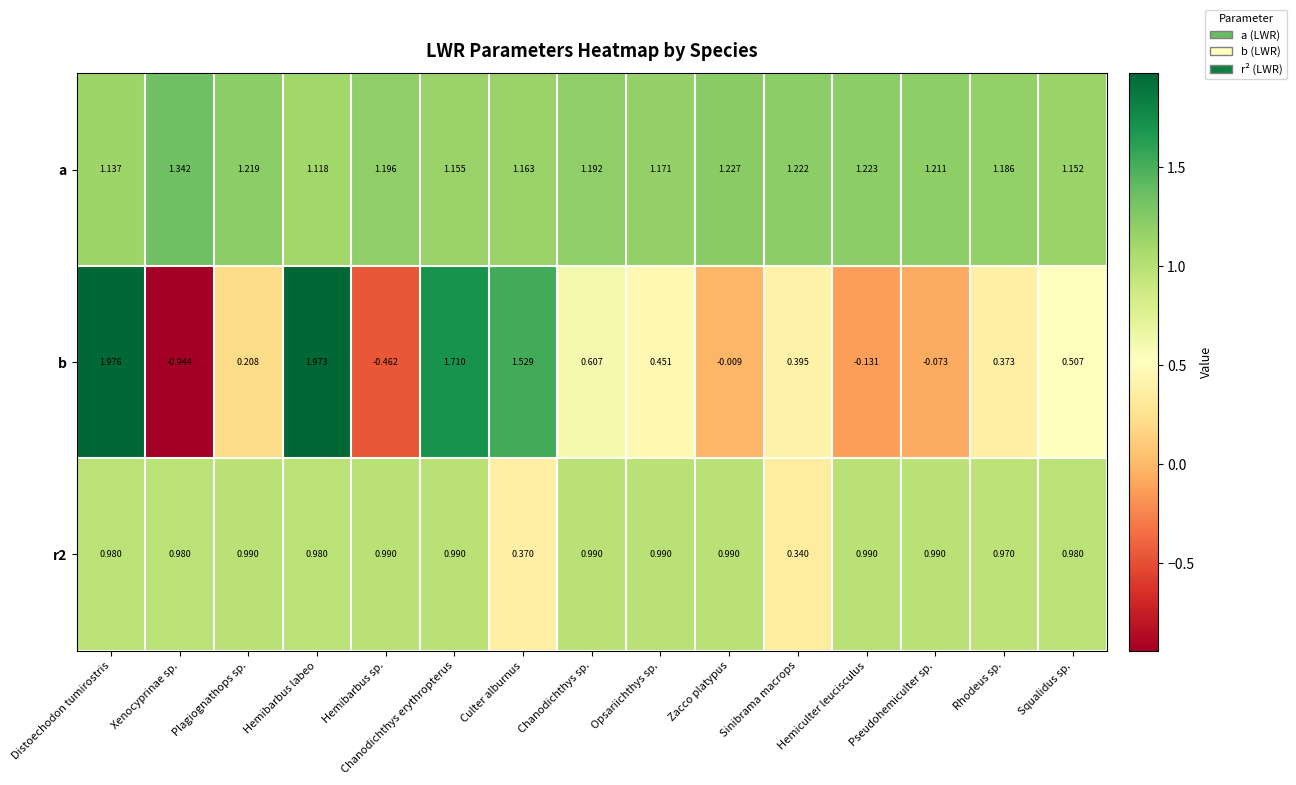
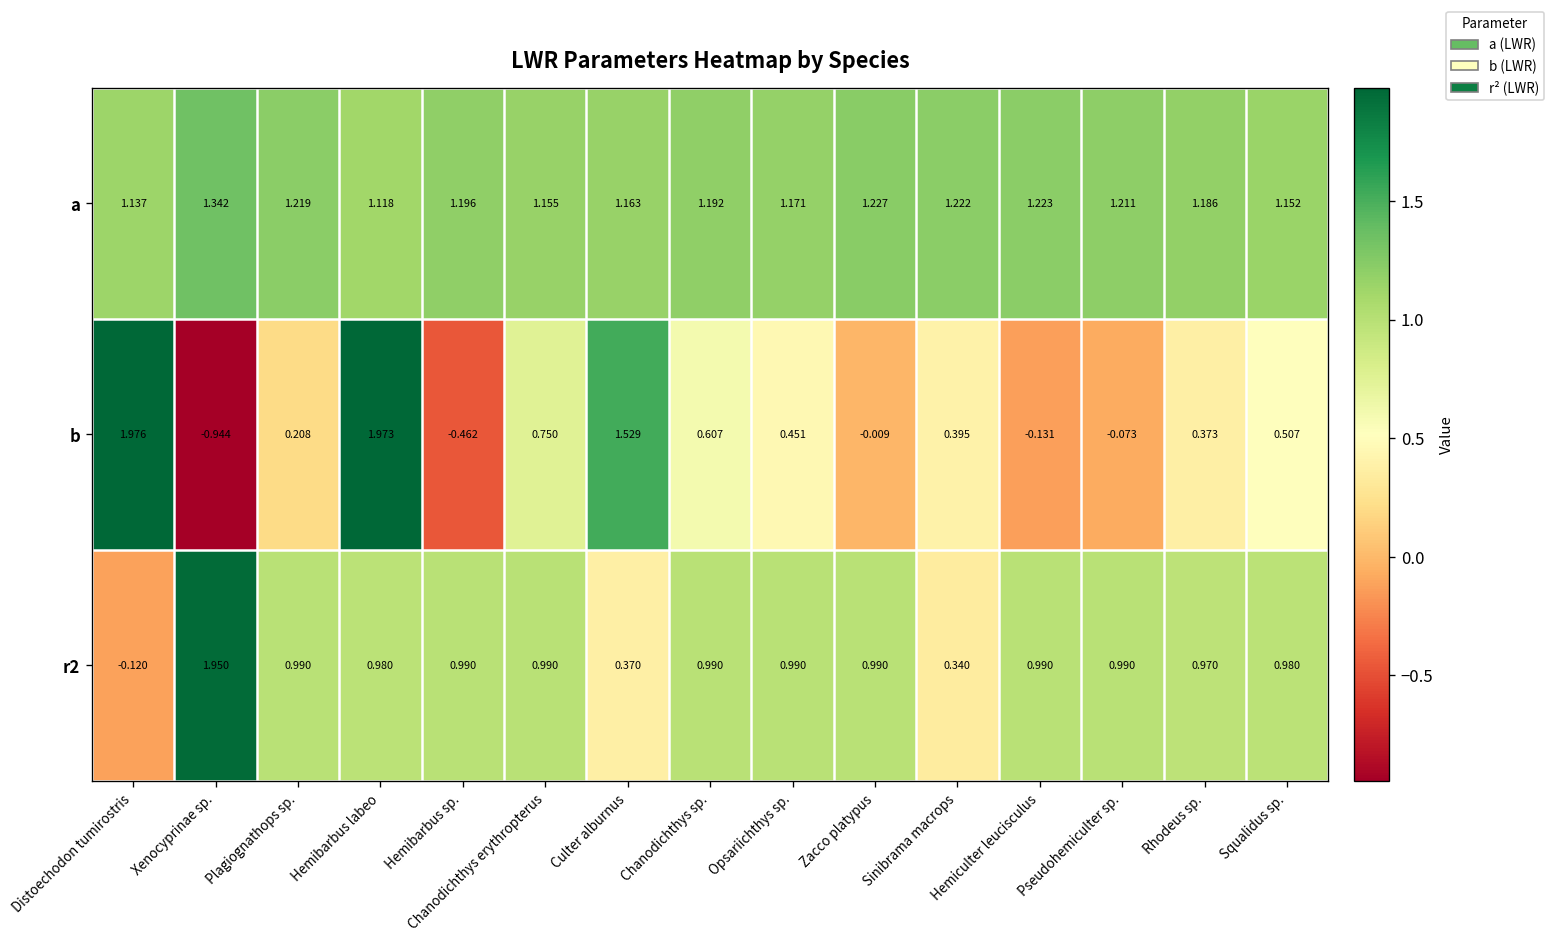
  {
    "a": {
      "Distoechodon tumirostris": 1.137,
      "Xenocyprinae sp.": 1.342,
      "Plagiognathops sp.": 1.219,
      "Hemibarbus labeo": 1.118,
      "Hemibarbus sp.": 1.196,
      "Chanodichthys erythropterus": 1.155,
      "Culter alburnus": 1.163,
      "Chanodichthys sp.": 1.192,
      "Opsariichthys sp.": 1.171,
      "Zacco platypus": 1.227,
      "Sinibrama macrops": 1.222,
      "Hemiculter leucisculus": 1.223,
      "Pseudohemiculter sp.": 1.211,
      "Rhodeus sp.": 1.186,
      "Squalidus sp.": 1.152
    },
    "b": {
      "Distoechodon tumirostris": 1.976,
      "Xenocyprinae sp.": -0.944,
      "Plagiognathops sp.": 0.208,
      "Hemibarbus labeo": 1.973,
      "Hemibarbus sp.": -0.462,
-     "Chanodichthys erythropterus": 1.710,
+     "Chanodichthys erythropterus": 0.750,
      "Culter alburnus": 1.529,
      "Chanodichthys sp.": 0.607,
      "Opsariichthys sp.": 0.451,
      "Zacco platypus": -0.009,
      "Sinibrama macrops": 0.395,
      "Hemiculter leucisculus": -0.131,
      "Pseudohemiculter sp.": -0.073,
      "Rhodeus sp.": 0.373,
      "Squalidus sp.": 0.507
    },
    "r2": {
-     "Distoechodon tumirostris": 0.980,
-     "Xenocyprinae sp.": 0.980,
+     "Distoechodon tumirostris": -0.120,
+     "Xenocyprinae sp.": 1.950,
      "Plagiognathops sp.": 0.990,
      "Hemibarbus labeo": 0.980,
      "Hemibarbus sp.": 0.990,
      "Chanodichthys erythropterus": 0.990,
      "Culter alburnus": 0.370,
      "Chanodichthys sp.": 0.990,
      "Opsariichthys sp.": 0.990,
      "Zacco platypus": 0.990,
      "Sinibrama macrops": 0.340,
      "Hemiculter leucisculus": 0.990,
      "Pseudohemiculter sp.": 0.990,
      "Rhodeus sp.": 0.970,
      "Squalidus sp.": 0.980
    }
  }
